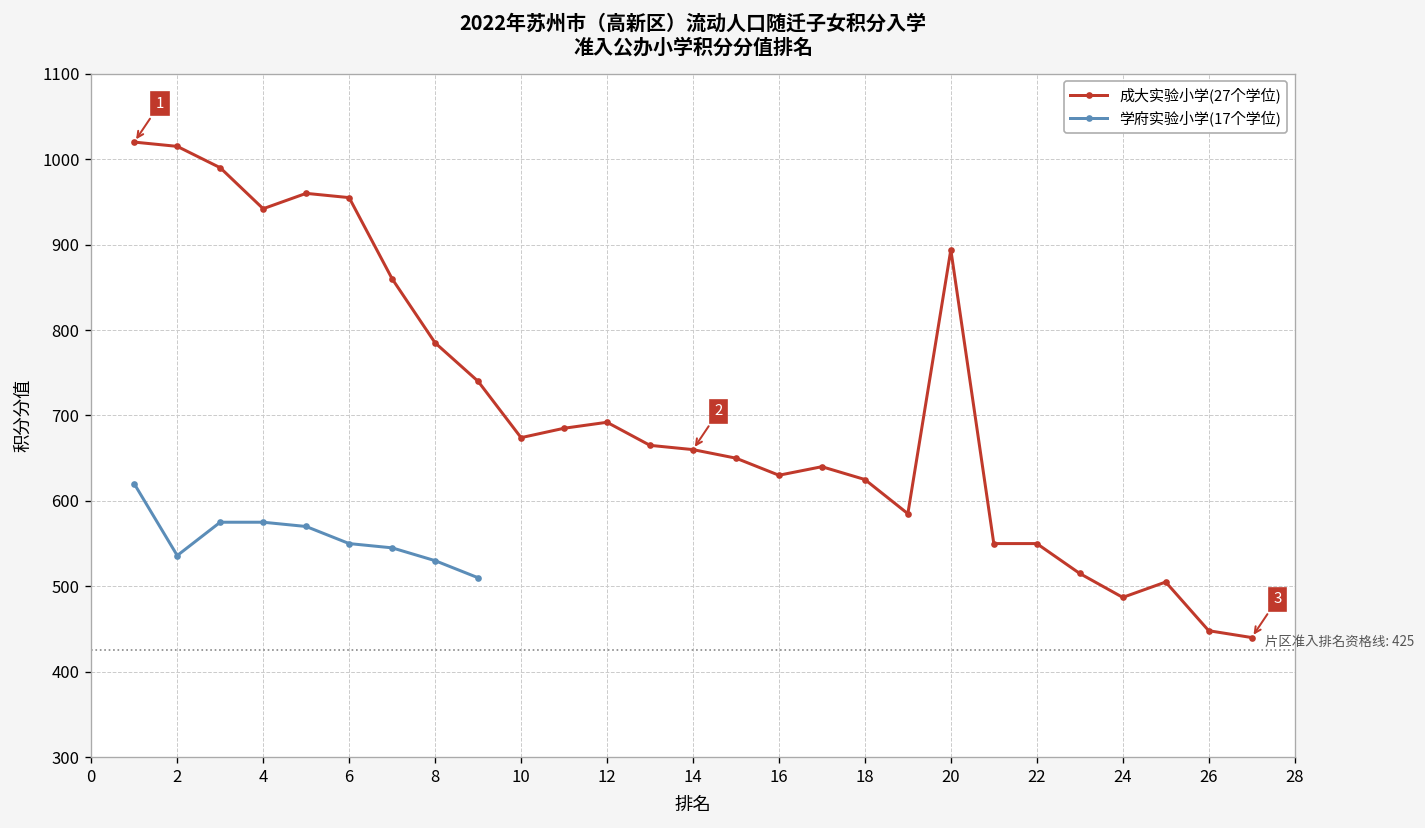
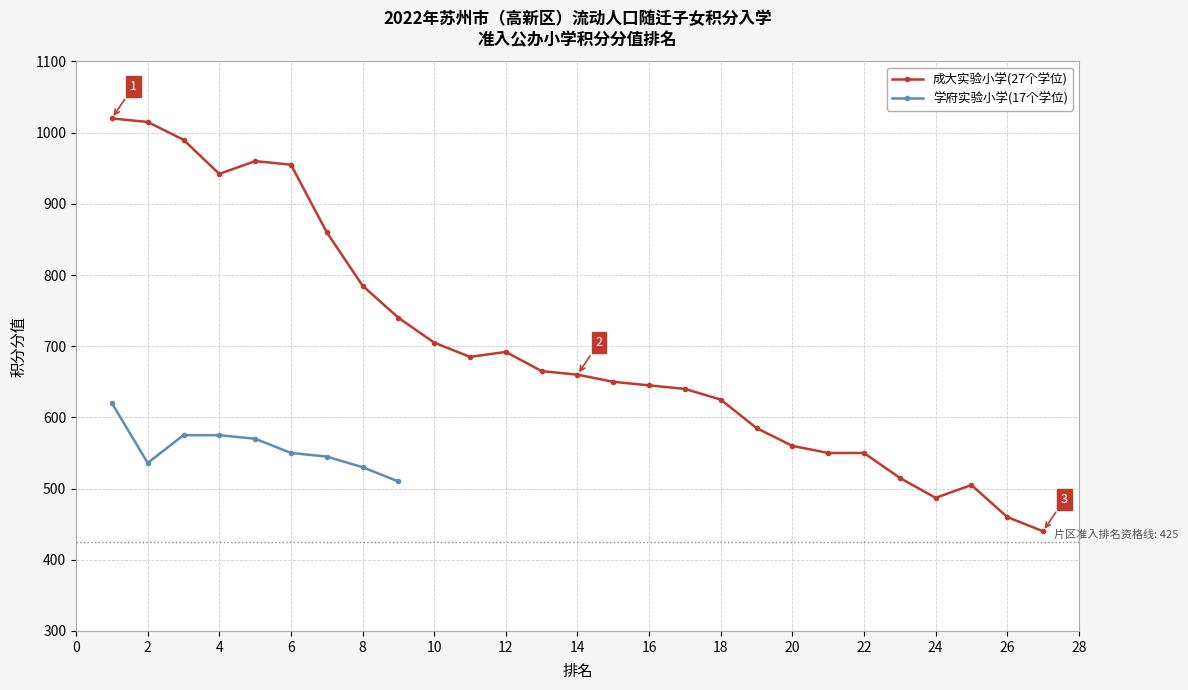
  {
    "成大实验小学(27个学位)": {
      "2": 1020,
      "4": 940,
      "6": 960,
      "8": 790,
-     "10": 670,
+     "10": 710,
      "12": 690,
      "14": 660,
-     "16": 630,
+     "16": 650,
      "18": 630,
-     "20": 890,
+     "20": 560,
      "22": 550,
      "24": 490,
-     "26": 450
+     "26": 460
    },
    "学府实验小学(17个学位)": {
      "2": 540,
      "4": 580,
      "6": 550,
      "8": 530
    }
  }
